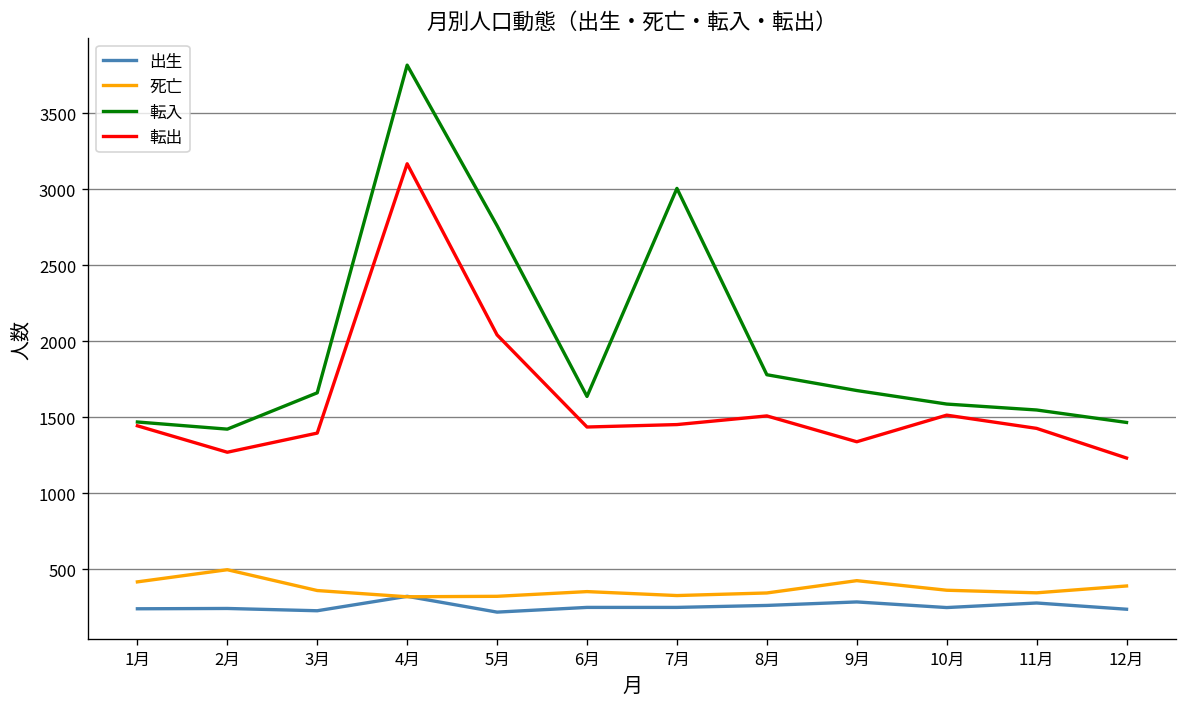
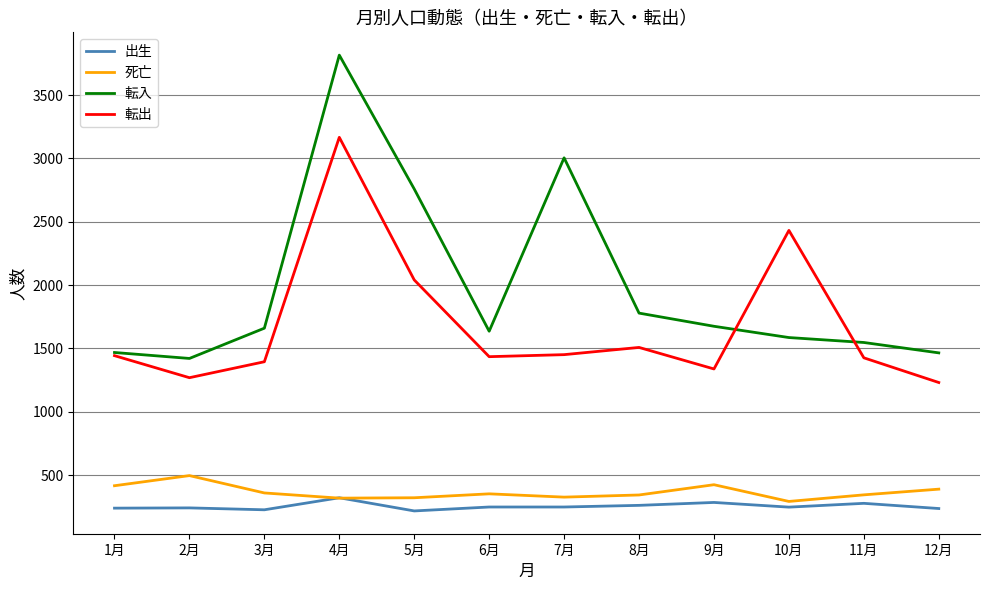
  {
    "出生": {
      "1月": 240,
      "2月": 240,
      "3月": 230,
      "5月": 220,
      "6月": 250,
      "7月": 250,
      "8月": 260,
      "9月": 280,
      "10月": 250,
      "11月": 280,
      "12月": 240
    },
    "死亡": {
      "1月": 420,
      "2月": 500,
      "3月": 360,
      "5月": 320,
      "6月": 350,
      "7月": 330,
      "8月": 340,
      "9月": 420,
-     "10月": 360,
+     "10月": 290,
      "11月": 340,
      "12月": 390
    },
    "転入": {
      "1月": 1470,
      "2月": 1420,
      "3月": 1660,
      "4月": 3820,
      "5月": 2760,
      "6月": 1640,
      "7月": 3010,
      "8月": 1780,
      "9月": 1680,
      "10月": 1590,
      "11月": 1550,
      "12月": 1470
    },
    "転出": {
      "1月": 1440,
      "2月": 1270,
      "3月": 1400,
      "4月": 3170,
      "5月": 2040,
      "6月": 1440,
      "7月": 1450,
      "8月": 1510,
      "9月": 1340,
-     "10月": 1510,
+     "10月": 2430,
      "11月": 1430,
      "12月": 1230
    }
  }
